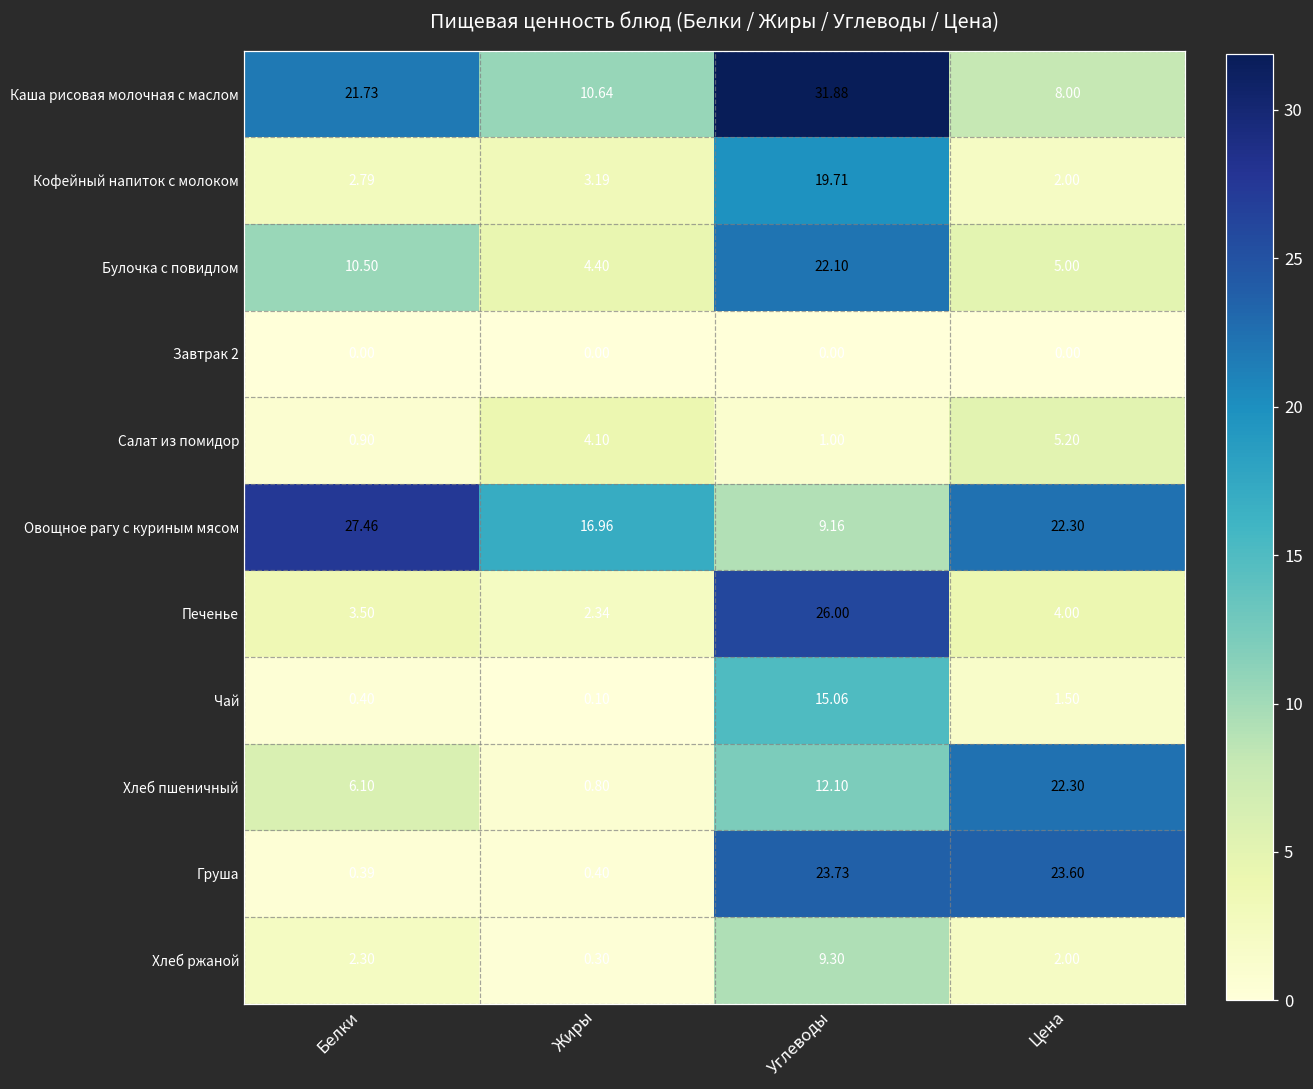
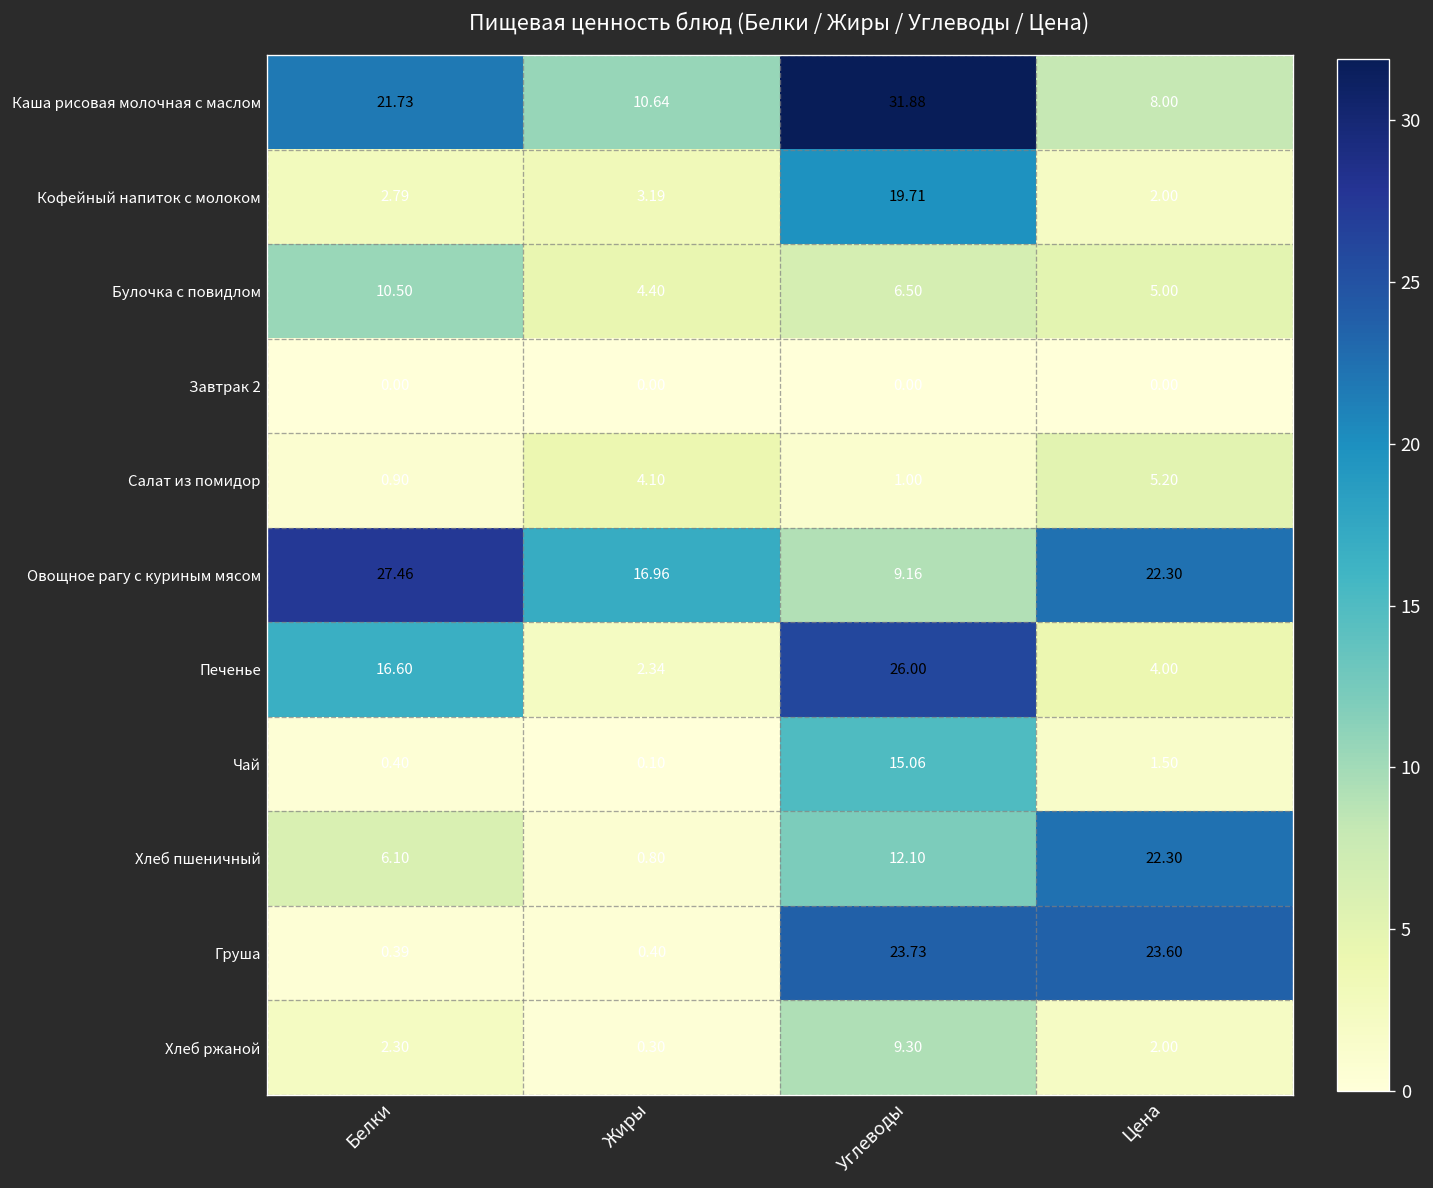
  {
    "Каша рисовая молочная с маслом": {
      "Белки": 21.73,
      "Жиры": 10.64,
      "Углеводы": 31.88,
      "Цена": 8.00
    },
    "Кофейный напиток с молоком": {
      "Белки": 2.79,
      "Жиры": 3.19,
      "Углеводы": 19.71,
      "Цена": 2.00
    },
    "Булочка с повидлом": {
      "Белки": 10.50,
      "Жиры": 4.40,
-     "Углеводы": 22.10,
+     "Углеводы": 6.50,
      "Цена": 5.00
    },
    "Салат из помидор": {
      "Жиры": 4.10,
      "Углеводы": 1.00,
      "Цена": 5.20
    },
    "Овощное рагу с куриным мясом": {
      "Белки": 27.46,
      "Жиры": 16.96,
      "Углеводы": 9.16,
      "Цена": 22.30
    },
    "Печенье": {
-     "Белки": 3.50,
+     "Белки": 16.60,
      "Жиры": 2.34,
      "Углеводы": 26.00,
      "Цена": 4.00
    },
    "Чай": {
      "Углеводы": 15.06,
      "Цена": 1.50
    },
    "Хлеб пшеничный": {
      "Белки": 6.10,
      "Углеводы": 12.10,
      "Цена": 22.30
    },
    "Груша": {
      "Углеводы": 23.73,
      "Цена": 23.60
    },
    "Хлеб ржаной": {
      "Белки": 2.30,
      "Углеводы": 9.30,
      "Цена": 2.00
    }
  }
